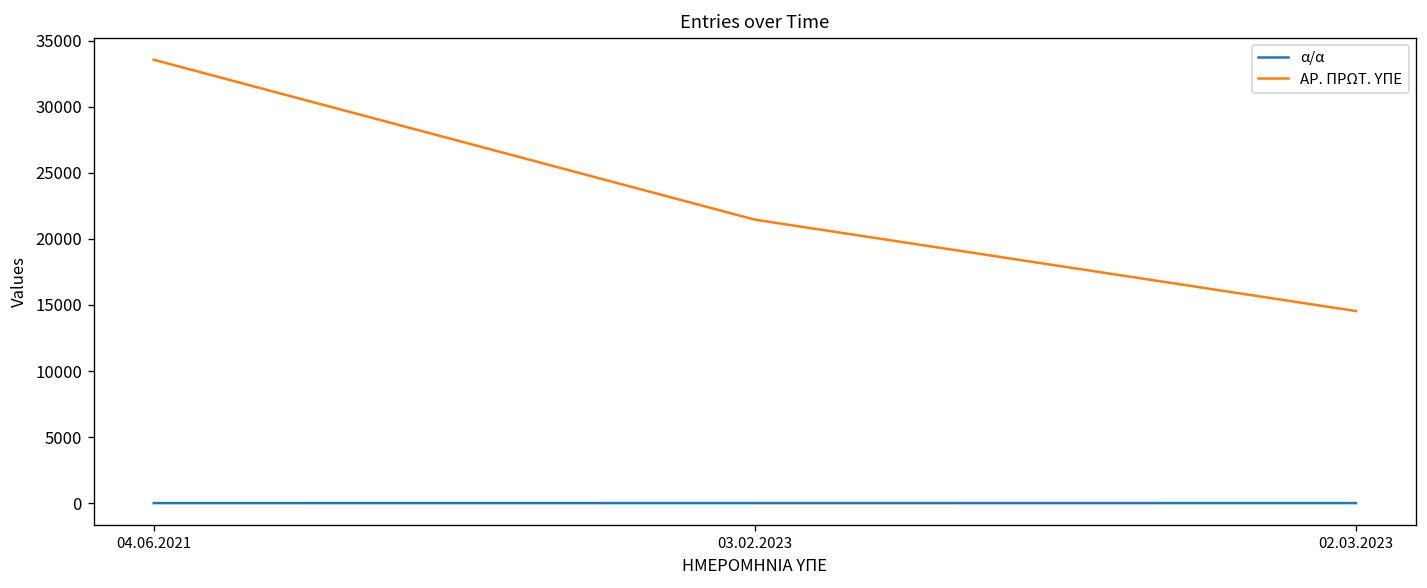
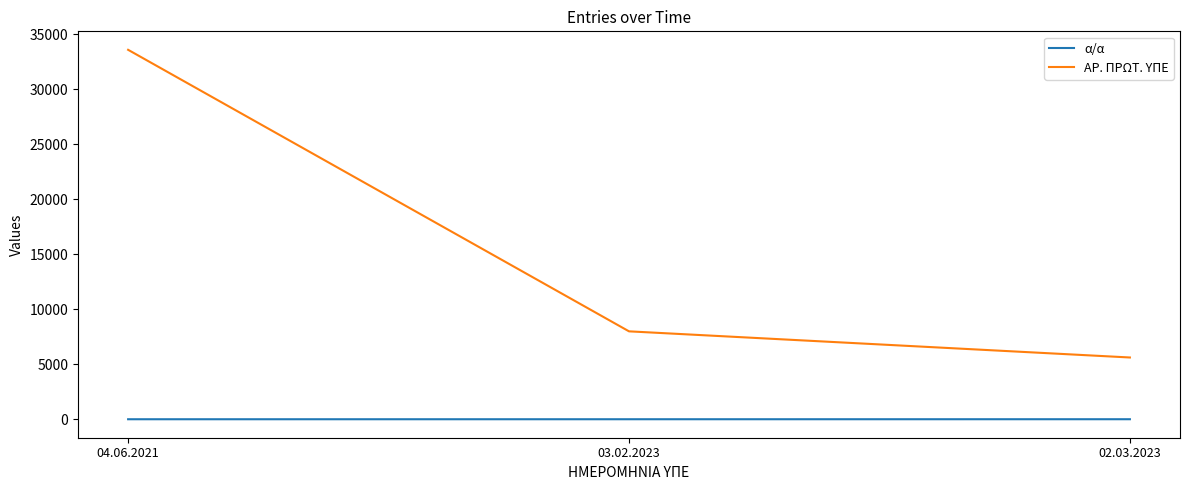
  {
    "α/α": {
      "04.06.2021": 0,
      "03.02.2023": 0,
      "02.03.2023": 0
    },
    "ΑΡ. ΠΡΩΤ. ΥΠΕ": {
      "04.06.2021": 33600,
-     "03.02.2023": 21500,
-     "02.03.2023": 14500
+     "03.02.2023": 8000,
+     "02.03.2023": 5600
    }
  }
